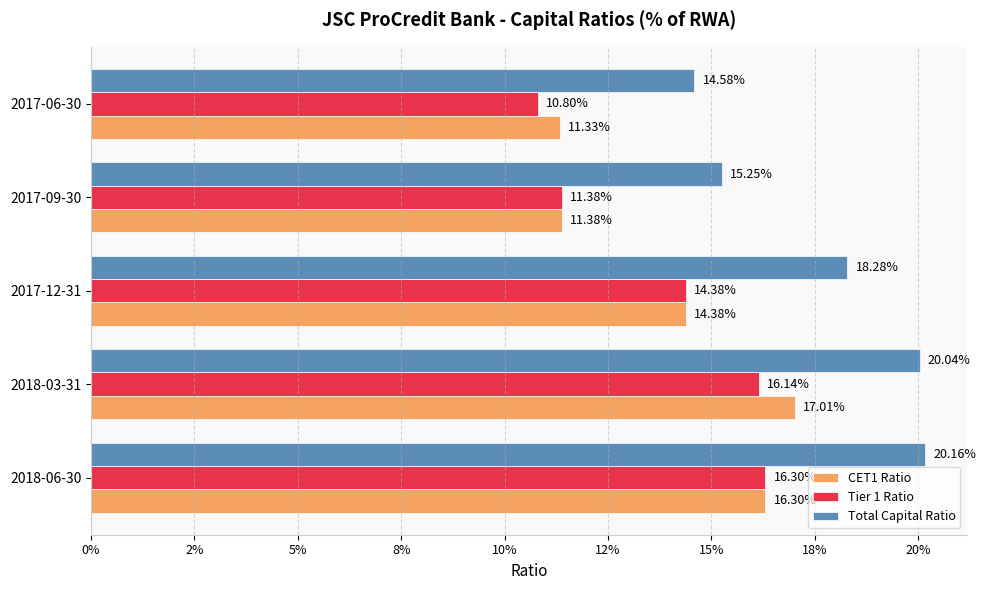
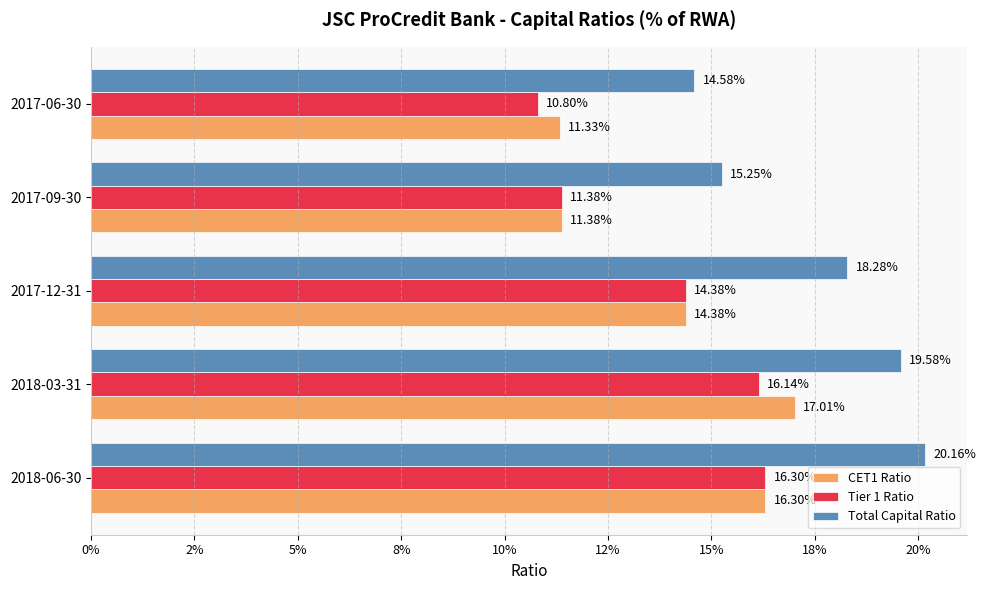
  {
    "CET1 Ratio": {
      "2017-06-30": "11.33%",
      "2017-09-30": "11.38%",
      "2017-12-31": "14.38%",
      "2018-03-31": "17.01%"
    },
    "Tier 1 Ratio": {
      "2017-06-30": "10.80%",
      "2017-09-30": "11.38%",
      "2017-12-31": "14.38%",
      "2018-03-31": "16.14%"
    },
    "Total Capital Ratio": {
      "2017-06-30": "14.58%",
      "2017-09-30": "15.25%",
      "2017-12-31": "18.28%",
-     "2018-03-31": "20.04%",
+     "2018-03-31": "19.58%",
      "2018-06-30": "20.16%"
    }
  }
